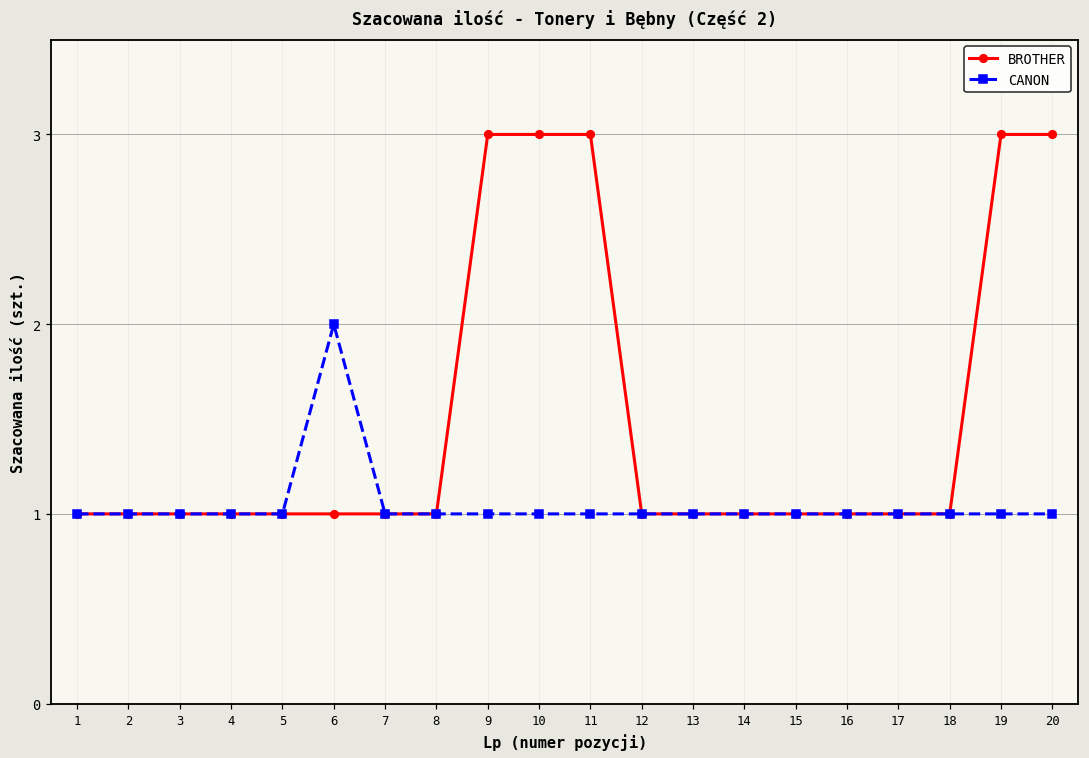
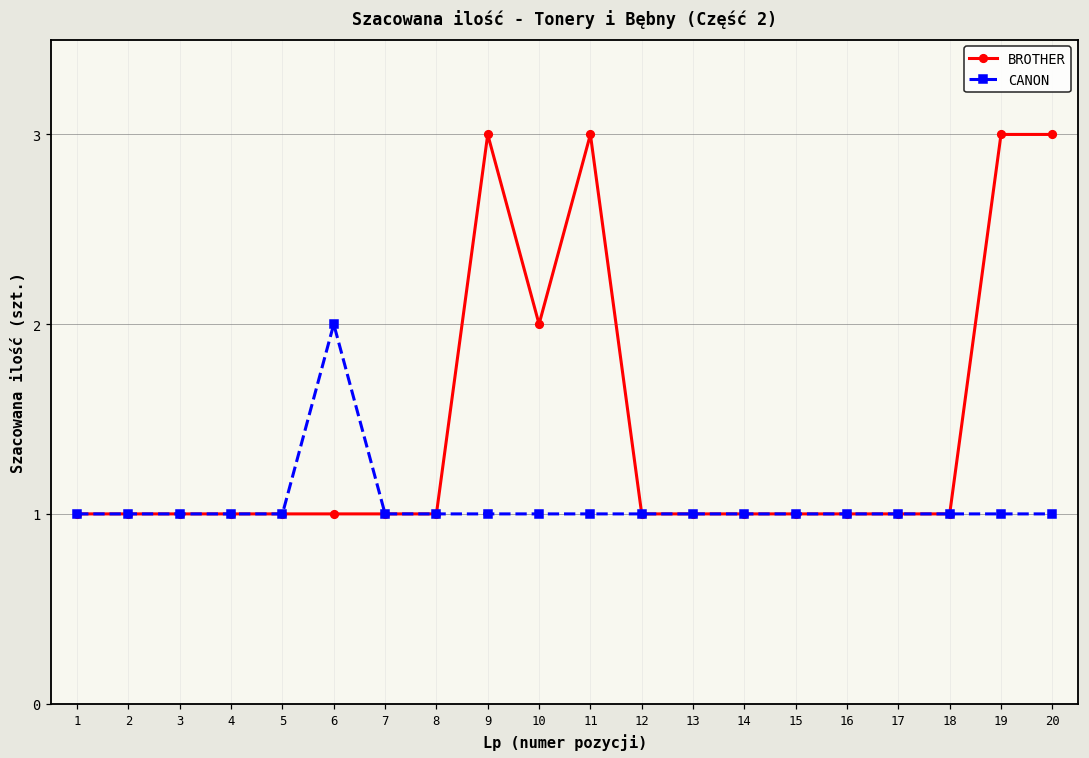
  {
    "BROTHER": {
      "6": 1,
      "9": 3,
-     "10": 3,
+     "10": 2,
      "11": 3,
      "19": 3,
      "20": 3
    },
    "CANON": {
      "6": 2,
      "9": 1,
      "10": 1,
      "11": 1,
      "19": 1,
      "20": 1
    }
  }
